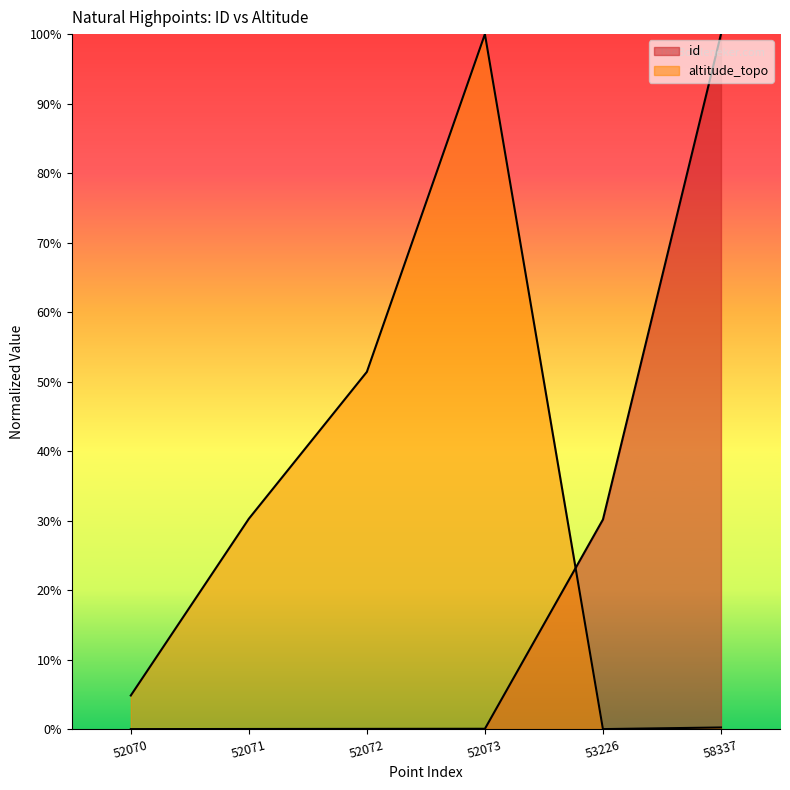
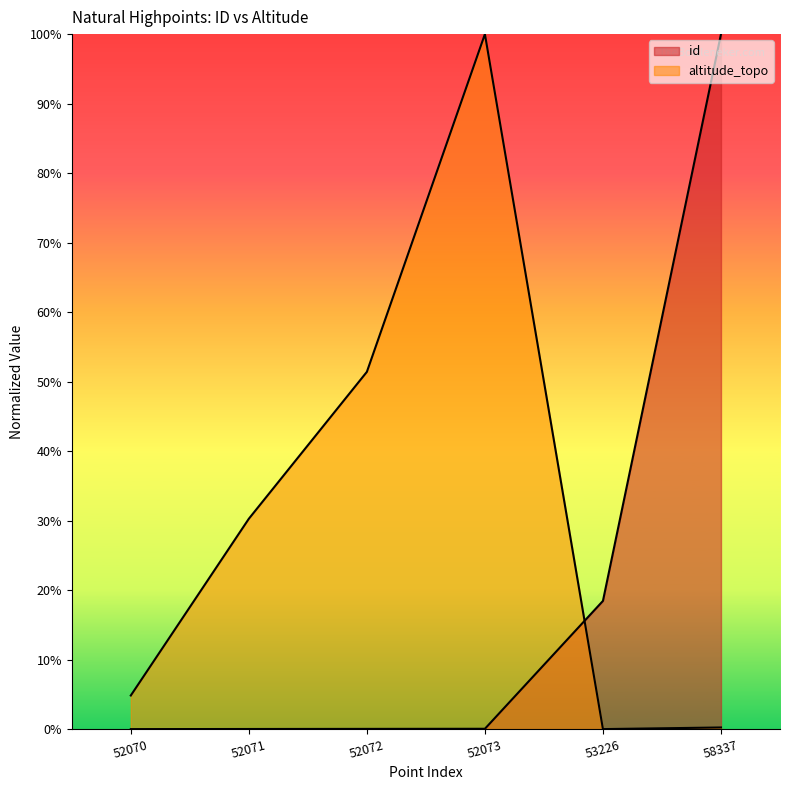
  {
    "id": {
      "52070": "0%",
      "52071": "0%",
      "52072": "0%",
      "52073": "0%",
-     "53226": "30%",
+     "53226": "18%",
      "58337": "100%"
    },
    "altitude_topo": {
      "52070": "5%",
      "52071": "30%",
      "52072": "51%",
      "52073": "100%",
      "53226": "0%",
      "58337": "0%"
    }
  }
